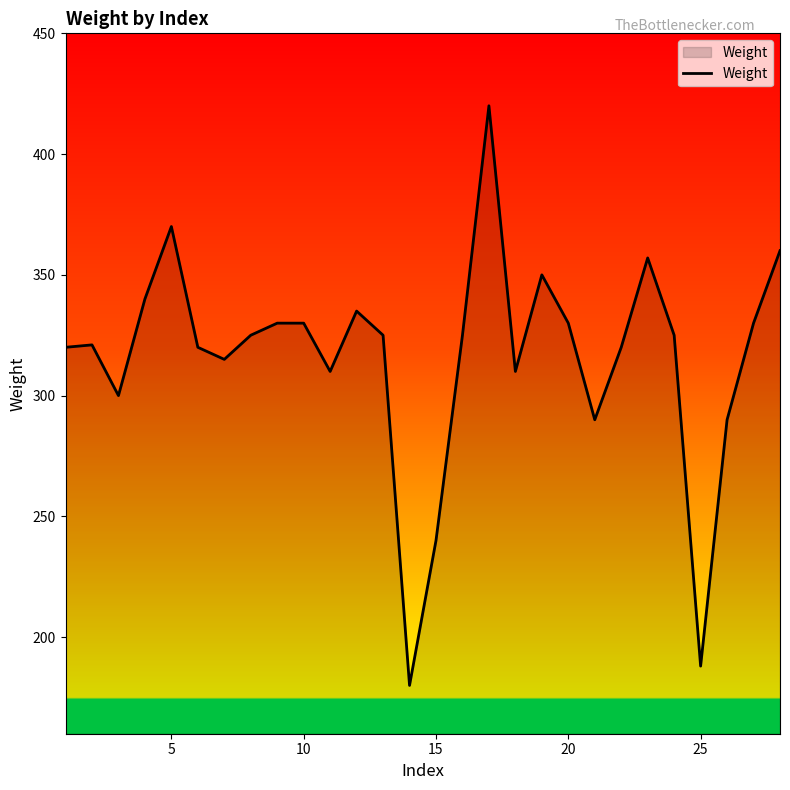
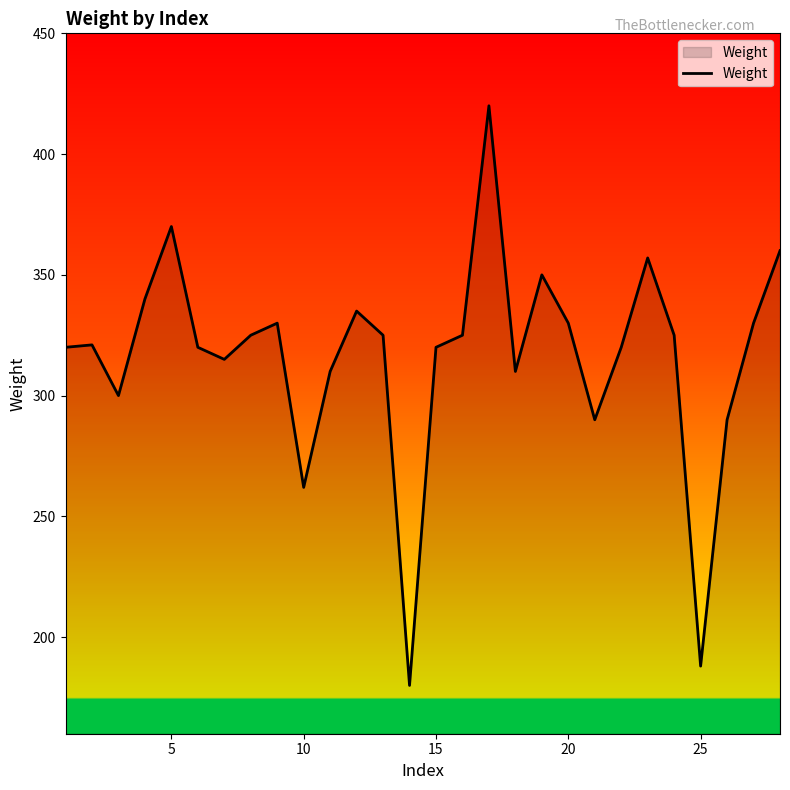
  {
    "5": 370,
-   "10": 330,
-   "15": 240,
+   "10": 262,
+   "15": 320,
    "20": 330,
    "25": 188
  }
